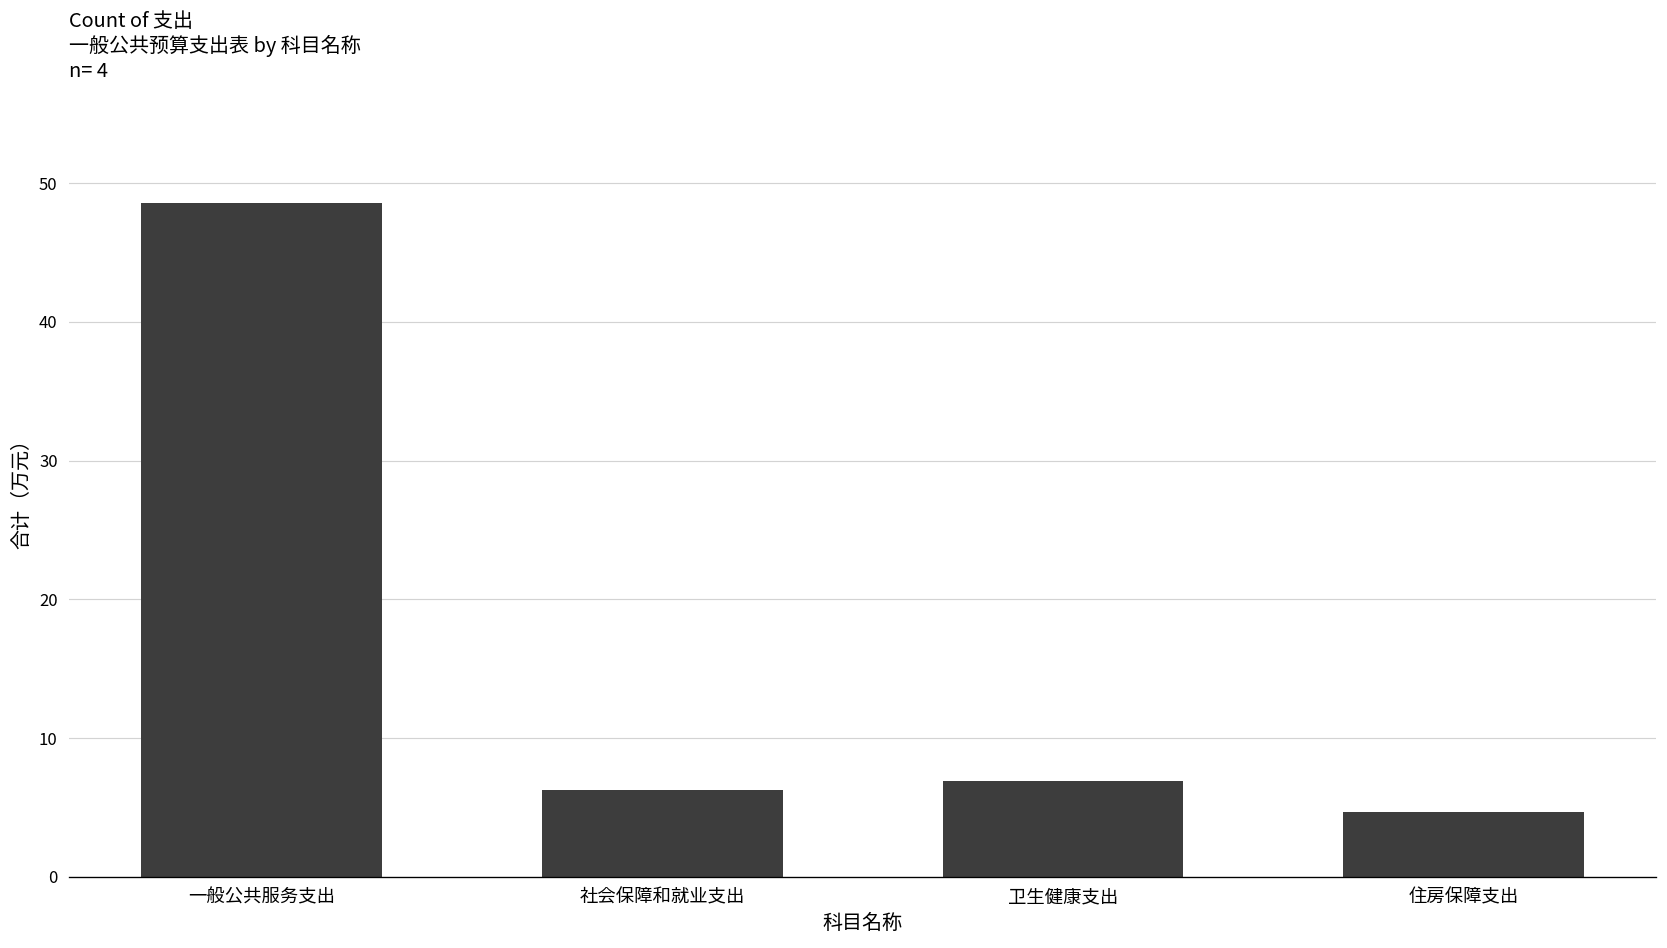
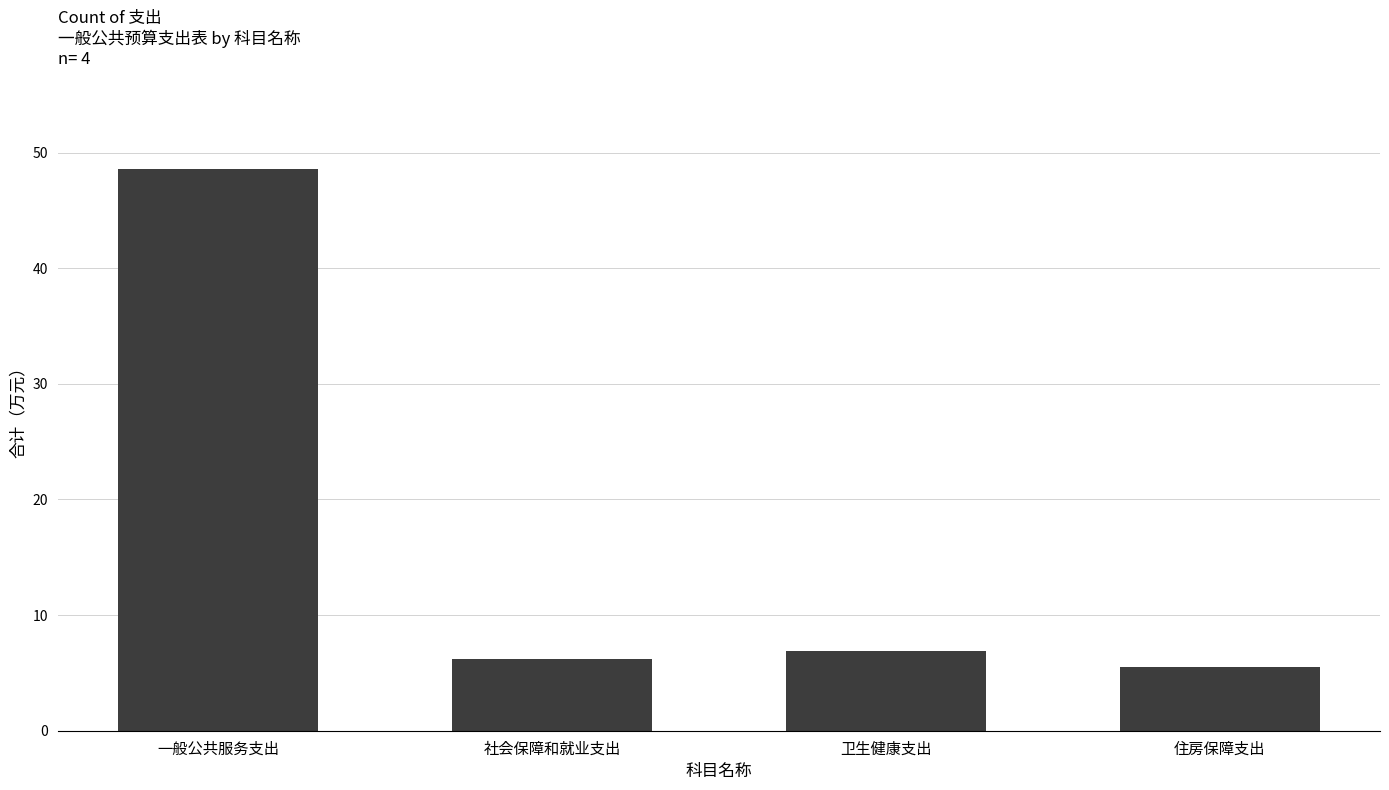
  {
    "一般公共服务支出": 48.6,
    "社会保障和就业支出": 6.2,
    "卫生健康支出": 6.9,
-   "住房保障支出": 4.7
+   "住房保障支出": 5.6
  }
